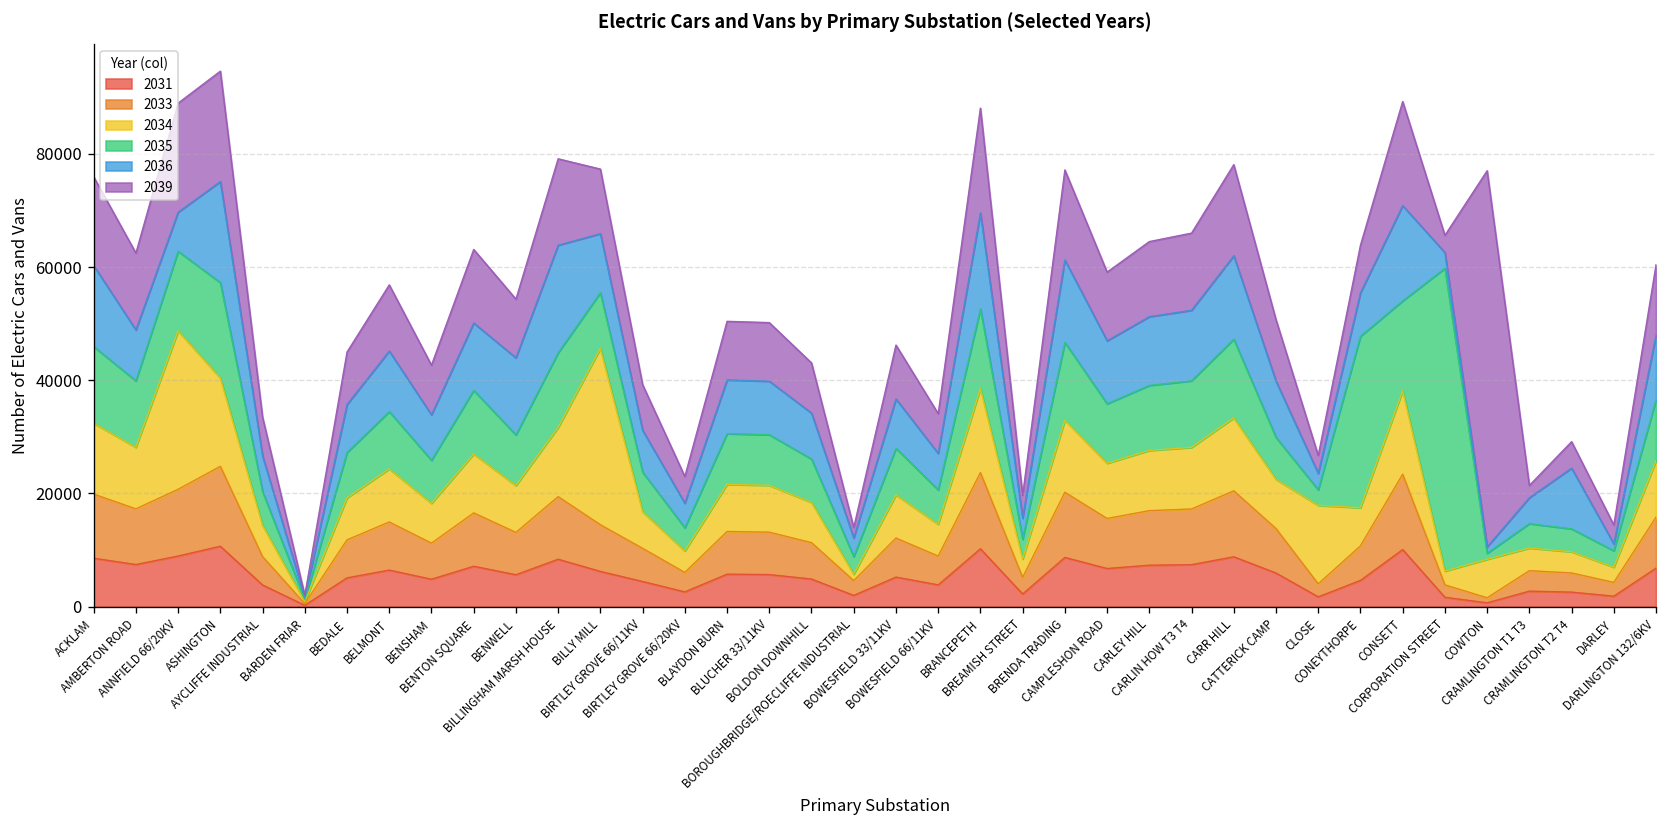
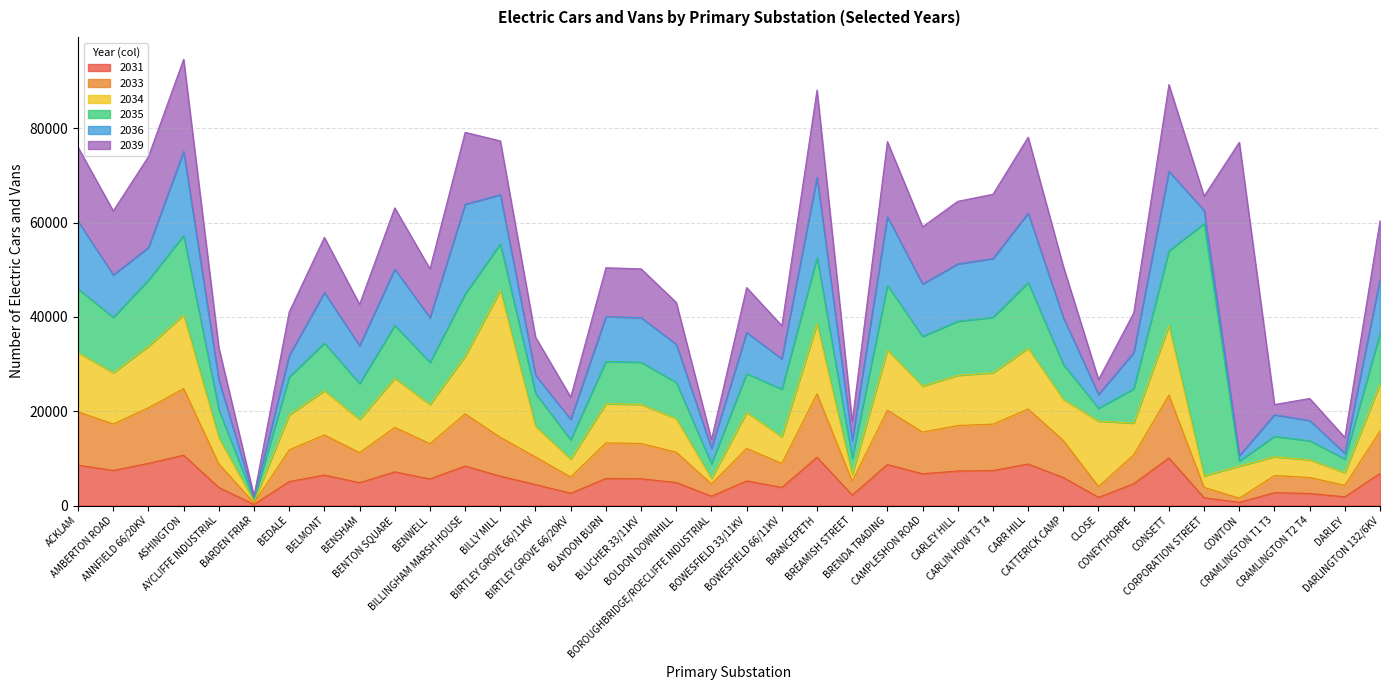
  {
    "2034": {
      "ACKLAM": 13000,
      "AMBERTON ROAD": 11000,
-     "ANNFIELD 66/20KV": 28000,
+     "ANNFIELD 66/20KV": 13000,
      "ASHINGTON": 16000,
      "AYCLIFFE INDUSTRIAL": 6000,
      "BEDALE": 7000,
      "BELMONT": 9000,
      "BENSHAM": 7000,
      "BENTON SQUARE": 10000,
      "BENWELL": 8000,
      "BILLINGHAM MARSH HOUSE": 12000,
      "BILLY MILL": 31000,
      "BIRTLEY GROVE 66/11KV": 6000,
      "BIRTLEY GROVE 66/20KV": 4000,
      "BLAYDON BURN": 8000,
      "BLUCHER 33/11KV": 8000,
      "BOLDON DOWNHILL": 7000,
      "BOROUGHBRIDGE/ROECLIFFE INDUSTRIAL": 1000,
      "BOWESFIELD 33/11KV": 8000,
      "BOWESFIELD 66/11KV": 6000,
      "BRANCEPETH": 15000,
-     "BREAMISH STREET": 3000,
+     "BREAMISH STREET": 1000,
      "BRENDA TRADING": 13000,
      "CAMPLESHON ROAD": 10000,
      "CARLEY HILL": 11000,
      "CARLIN HOW T3 T4": 11000,
      "CARR HILL": 13000,
      "CATTERICK CAMP": 9000,
      "CLOSE": 14000,
      "CONEYTHORPE": 7000,
      "CONSETT": 15000,
      "CORPORATION STREET": 2000,
      "COWTON": 7000,
      "CRAMLINGTON T1 T3": 4000,
      "CRAMLINGTON T2 T4": 4000,
      "DARLEY": 3000,
      "DARLINGTON 132/6KV": 10000
    },
    "2035": {
      "ACKLAM": 14000,
      "AMBERTON ROAD": 12000,
      "ANNFIELD 66/20KV": 14000,
      "ASHINGTON": 17000,
      "AYCLIFFE INDUSTRIAL": 6000,
      "BEDALE": 8000,
      "BELMONT": 10000,
      "BENSHAM": 8000,
      "BENTON SQUARE": 11000,
      "BENWELL": 9000,
      "BILLINGHAM MARSH HOUSE": 13000,
      "BILLY MILL": 10000,
      "BIRTLEY GROVE 66/11KV": 7000,
      "BIRTLEY GROVE 66/20KV": 4000,
      "BLAYDON BURN": 9000,
      "BLUCHER 33/11KV": 9000,
      "BOLDON DOWNHILL": 8000,
      "BOROUGHBRIDGE/ROECLIFFE INDUSTRIAL": 3000,
      "BOWESFIELD 33/11KV": 8000,
-     "BOWESFIELD 66/11KV": 6000,
+     "BOWESFIELD 66/11KV": 10000,
      "BRANCEPETH": 14000,
      "BREAMISH STREET": 4000,
      "BRENDA TRADING": 14000,
      "CAMPLESHON ROAD": 11000,
      "CARLEY HILL": 11000,
      "CARLIN HOW T3 T4": 12000,
      "CARR HILL": 14000,
      "CATTERICK CAMP": 7000,
      "CLOSE": 3000,
-     "CONEYTHORPE": 30000,
+     "CONEYTHORPE": 7000,
      "CONSETT": 16000,
      "CORPORATION STREET": 54000,
      "COWTON": 1000,
      "CRAMLINGTON T1 T3": 4000,
      "CRAMLINGTON T2 T4": 4000,
      "DARLEY": 3000,
      "DARLINGTON 132/6KV": 11000
    },
    "2036": {
      "ACKLAM": 14000,
      "AMBERTON ROAD": 9000,
      "ANNFIELD 66/20KV": 7000,
      "ASHINGTON": 18000,
      "AYCLIFFE INDUSTRIAL": 6000,
-     "BEDALE": 8000,
+     "BEDALE": 5000,
      "BELMONT": 11000,
      "BENSHAM": 8000,
      "BENTON SQUARE": 12000,
-     "BENWELL": 14000,
+     "BENWELL": 9000,
      "BILLINGHAM MARSH HOUSE": 19000,
      "BILLY MILL": 10000,
-     "BIRTLEY GROVE 66/11KV": 7000,
+     "BIRTLEY GROVE 66/11KV": 4000,
      "BIRTLEY GROVE 66/20KV": 4000,
      "BLAYDON BURN": 9000,
      "BLUCHER 33/11KV": 9000,
      "BOLDON DOWNHILL": 8000,
      "BOROUGHBRIDGE/ROECLIFFE INDUSTRIAL": 3000,
      "BOWESFIELD 33/11KV": 9000,
      "BOWESFIELD 66/11KV": 6000,
      "BRANCEPETH": 17000,
      "BREAMISH STREET": 4000,
      "BRENDA TRADING": 15000,
      "CAMPLESHON ROAD": 11000,
      "CARLEY HILL": 12000,
      "CARLIN HOW T3 T4": 12000,
      "CARR HILL": 15000,
      "CATTERICK CAMP": 10000,
      "CLOSE": 3000,
      "CONEYTHORPE": 8000,
      "CONSETT": 17000,
      "CORPORATION STREET": 3000,
      "COWTON": 1000,
      "CRAMLINGTON T1 T3": 5000,
-     "CRAMLINGTON T2 T4": 11000,
+     "CRAMLINGTON T2 T4": 4000,
      "DARLEY": 1000,
      "DARLINGTON 132/6KV": 11000
    },
    "2039": {
      "ACKLAM": 16000,
      "AMBERTON ROAD": 14000,
      "ANNFIELD 66/20KV": 19000,
      "ASHINGTON": 20000,
      "AYCLIFFE INDUSTRIAL": 7000,
      "BEDALE": 9000,
      "BELMONT": 12000,
      "BENSHAM": 9000,
      "BENTON SQUARE": 13000,
      "BENWELL": 10000,
      "BILLINGHAM MARSH HOUSE": 15000,
      "BILLY MILL": 11000,
      "BIRTLEY GROVE 66/11KV": 8000,
      "BIRTLEY GROVE 66/20KV": 5000,
      "BLAYDON BURN": 10000,
      "BLUCHER 33/11KV": 10000,
      "BOLDON DOWNHILL": 9000,
      "BOROUGHBRIDGE/ROECLIFFE INDUSTRIAL": 2000,
      "BOWESFIELD 33/11KV": 10000,
      "BOWESFIELD 66/11KV": 7000,
      "BRANCEPETH": 19000,
      "BREAMISH STREET": 4000,
      "BRENDA TRADING": 16000,
      "CAMPLESHON ROAD": 12000,
      "CARLEY HILL": 13000,
      "CARLIN HOW T3 T4": 14000,
      "CARR HILL": 16000,
      "CATTERICK CAMP": 11000,
      "CLOSE": 3000,
      "CONEYTHORPE": 8000,
      "CONSETT": 18000,
      "CORPORATION STREET": 3000,
      "COWTON": 66000,
      "CRAMLINGTON T1 T3": 2000,
      "CRAMLINGTON T2 T4": 5000,
      "DARLEY": 3000,
      "DARLINGTON 132/6KV": 12000
    }
  }
